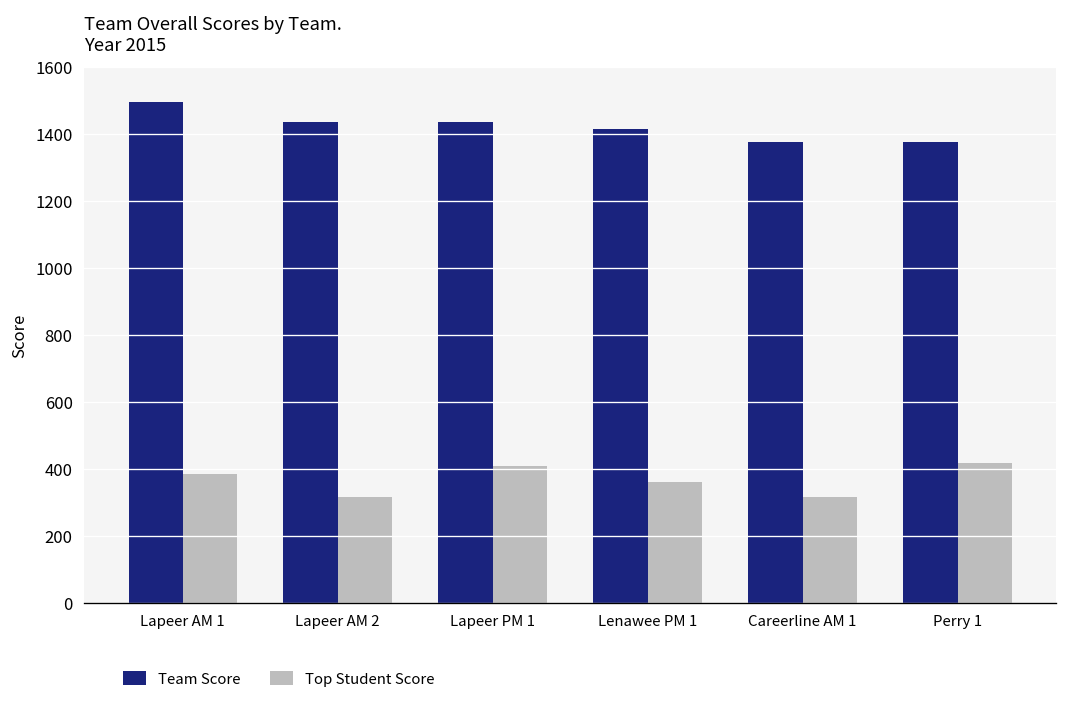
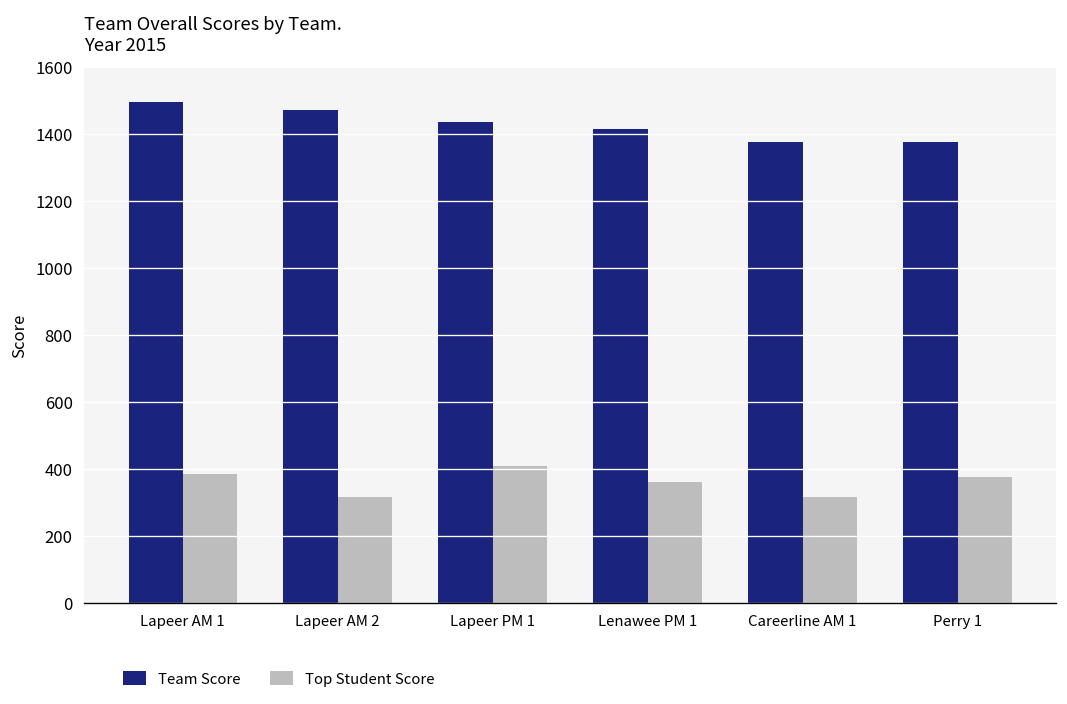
  {
    "Team Score": {
      "Lapeer AM 1": 1500,
-     "Lapeer AM 2": 1440,
+     "Lapeer AM 2": 1470,
      "Lapeer PM 1": 1440,
      "Lenawee PM 1": 1420,
      "Careerline AM 1": 1380,
      "Perry 1": 1380
    },
    "Top Student Score": {
      "Lapeer AM 1": 390,
      "Lapeer AM 2": 320,
      "Lapeer PM 1": 410,
      "Lenawee PM 1": 360,
      "Careerline AM 1": 320,
-     "Perry 1": 420
+     "Perry 1": 380
    }
  }
